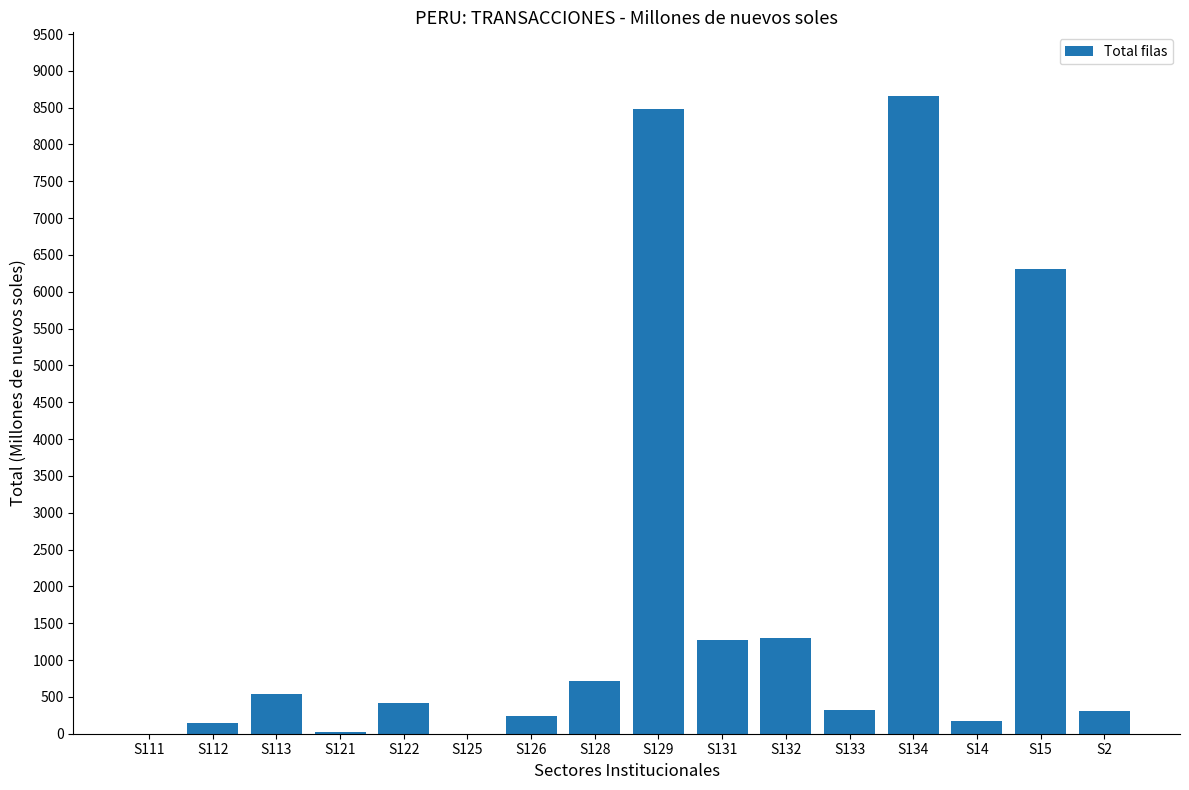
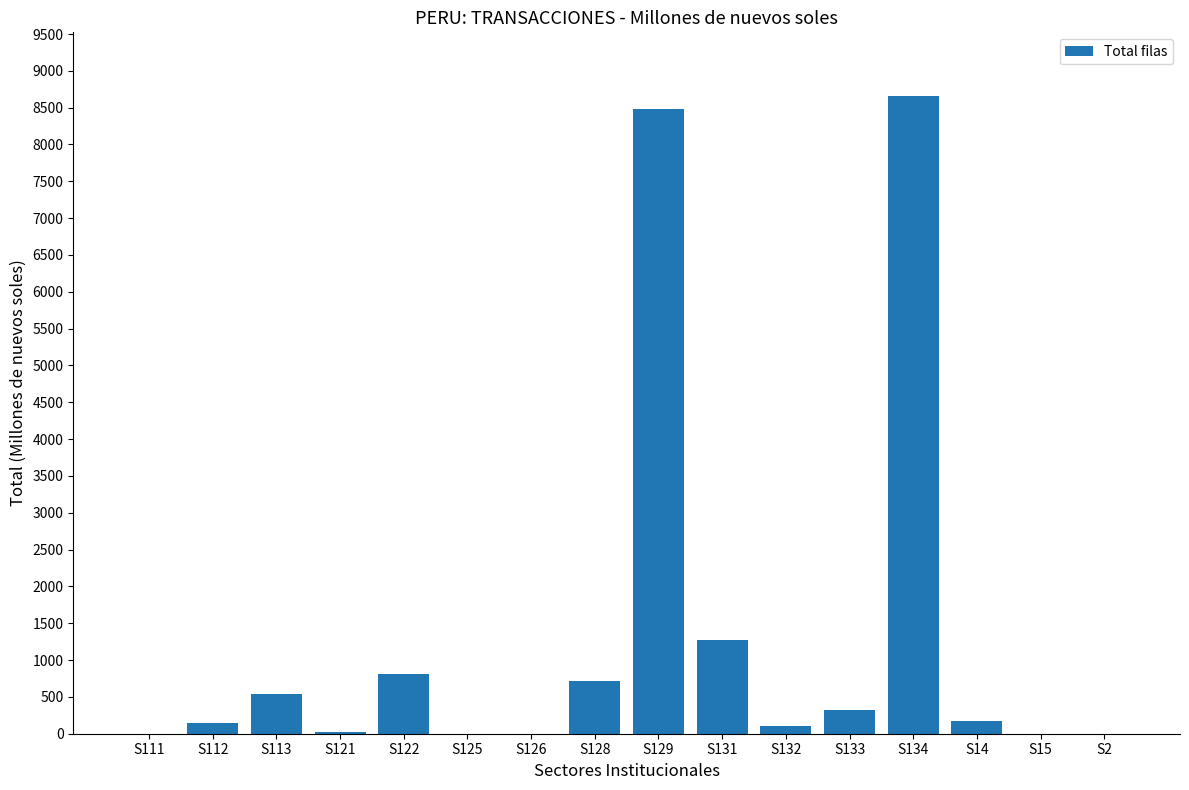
  {
    "S112": 100,
    "S113": 500,
-   "S122": 400,
-   "S126": 200,
+   "S122": 800,
+   "S126": 0,
    "S128": 700,
    "S129": 8500,
    "S131": 1300,
-   "S132": 1300,
+   "S132": 100,
    "S133": 300,
    "S134": 8700,
    "S14": 200,
-   "S15": 6300,
-   "S2": 300
+   "S15": 0,
+   "S2": 0
  }
